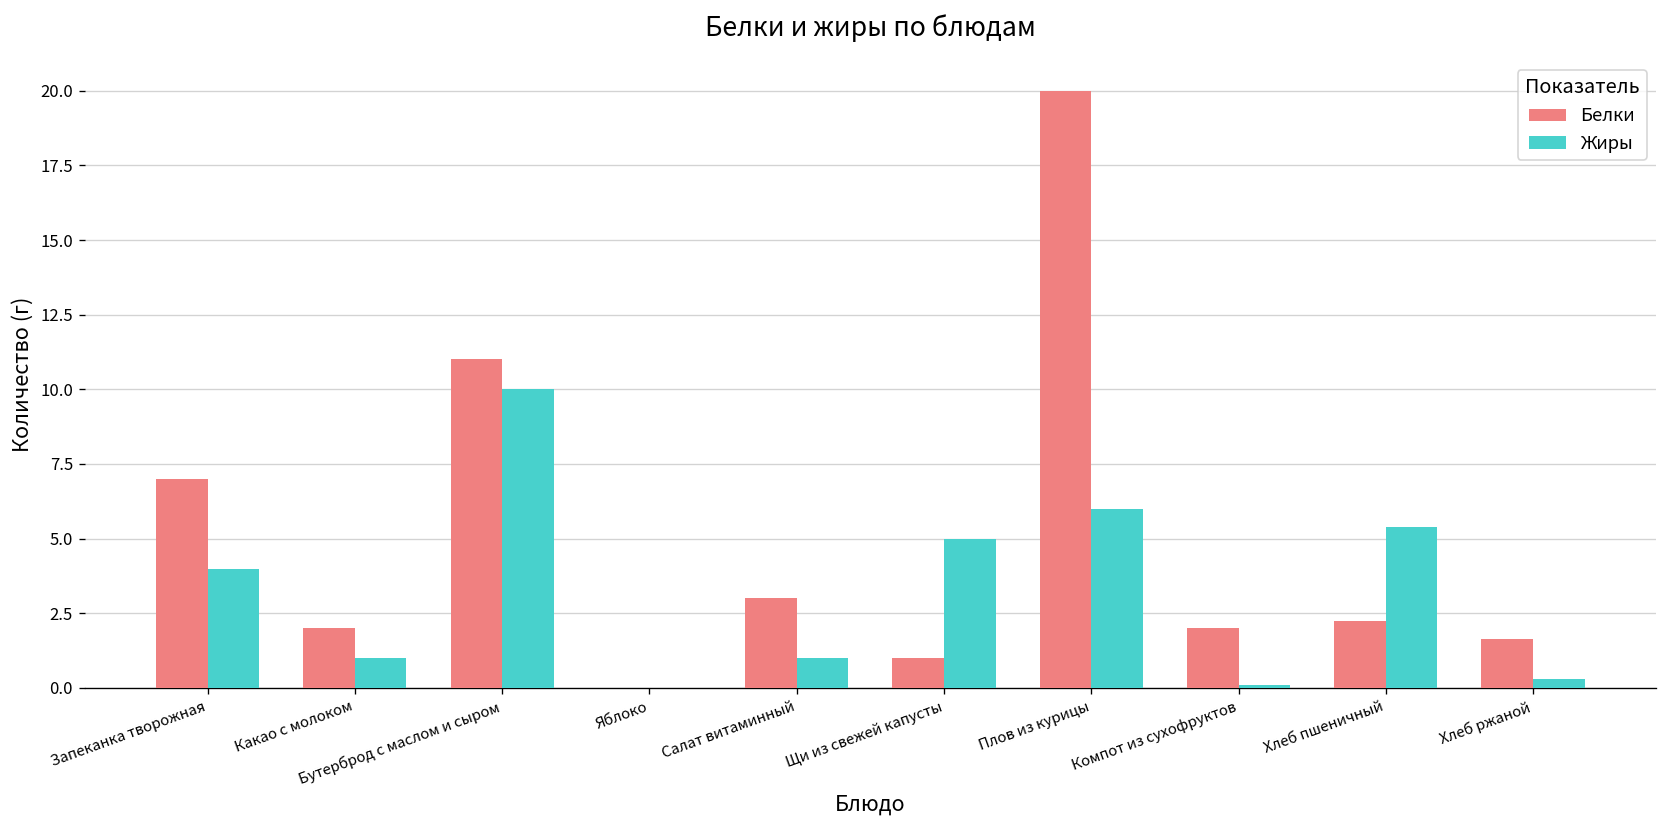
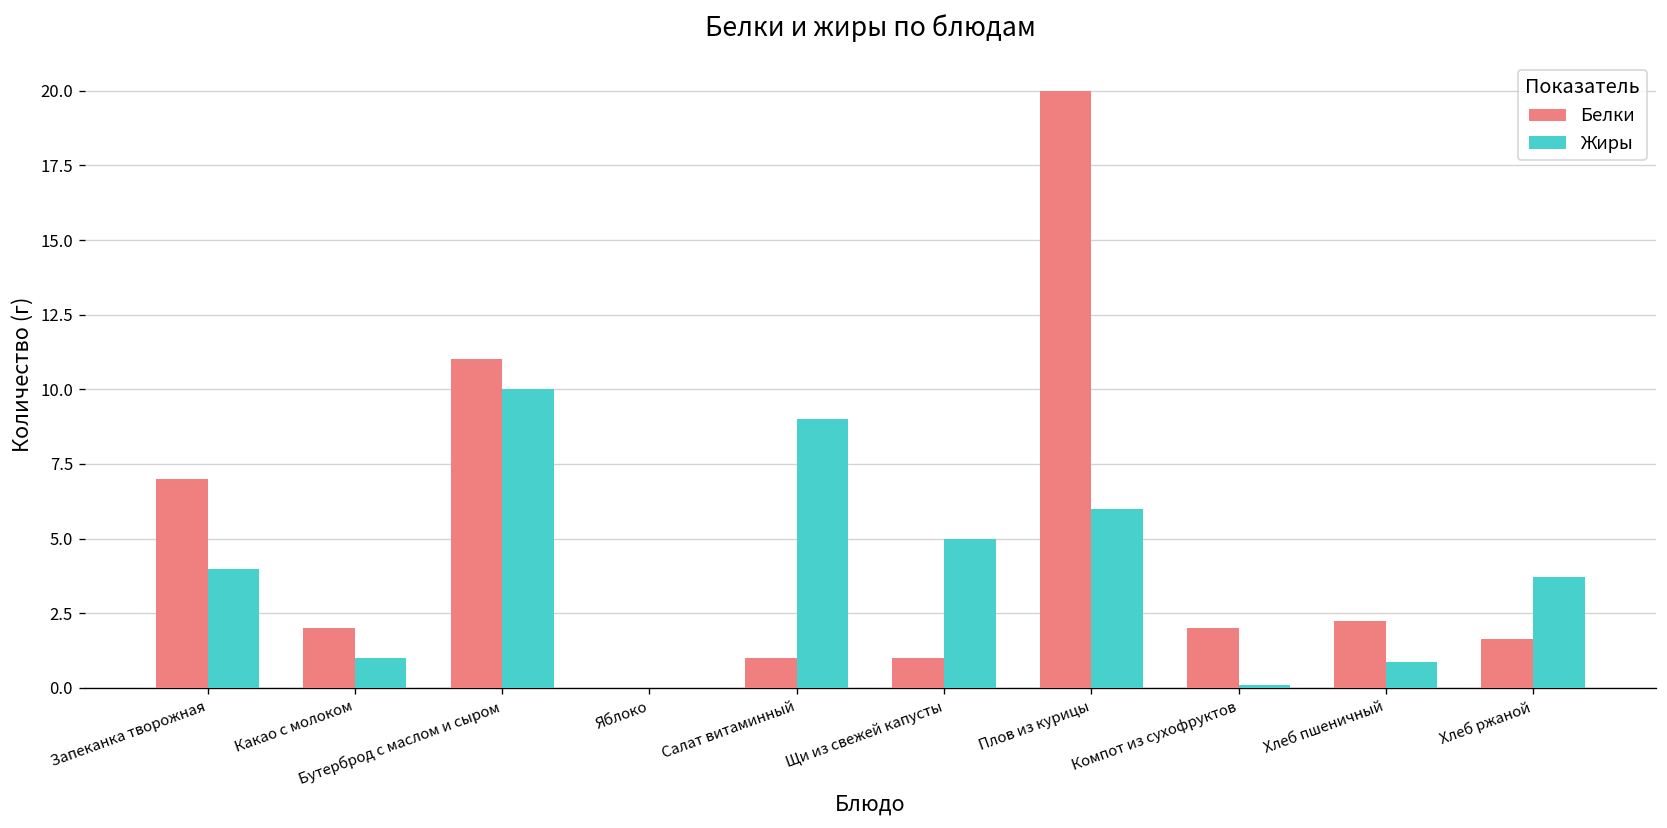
  {
    "Белки": {
      "Запеканка творожная": 7,
      "Какао с молоком": 2,
      "Бутерброд с маслом и сыром": 11,
      "Яблоко": 0,
-     "Салат витаминный": 3,
+     "Салат витаминный": 1,
      "Щи из свежей капусты": 1,
      "Плов из курицы": 20,
      "Компот из сухофруктов": 2,
      "Хлеб пшеничный": 2.3,
      "Хлеб ржаной": 1.7
    },
    "Жиры": {
      "Запеканка творожная": 4.0,
      "Какао с молоком": 1.0,
      "Бутерброд с маслом и сыром": 10.0,
      "Яблоко": 0.0,
-     "Салат витаминный": 1,
+     "Салат витаминный": 9,
      "Щи из свежей капусты": 5.0,
      "Плов из курицы": 6.0,
-     "Хлеб пшеничный": 5.4,
-     "Хлеб ржаной": 0.3
+     "Хлеб пшеничный": 0.9,
+     "Хлеб ржаной": 3.7
    }
  }
